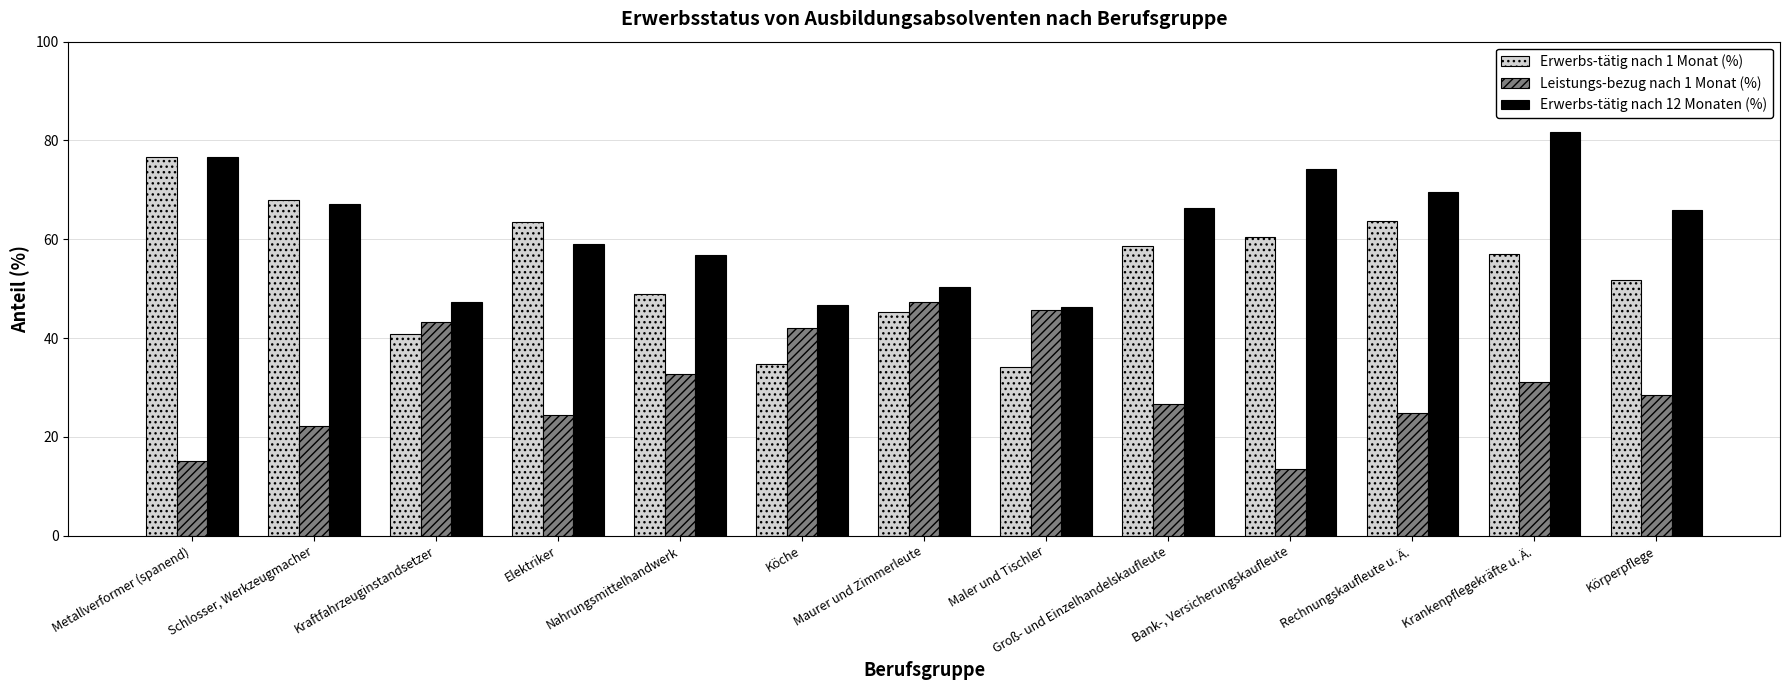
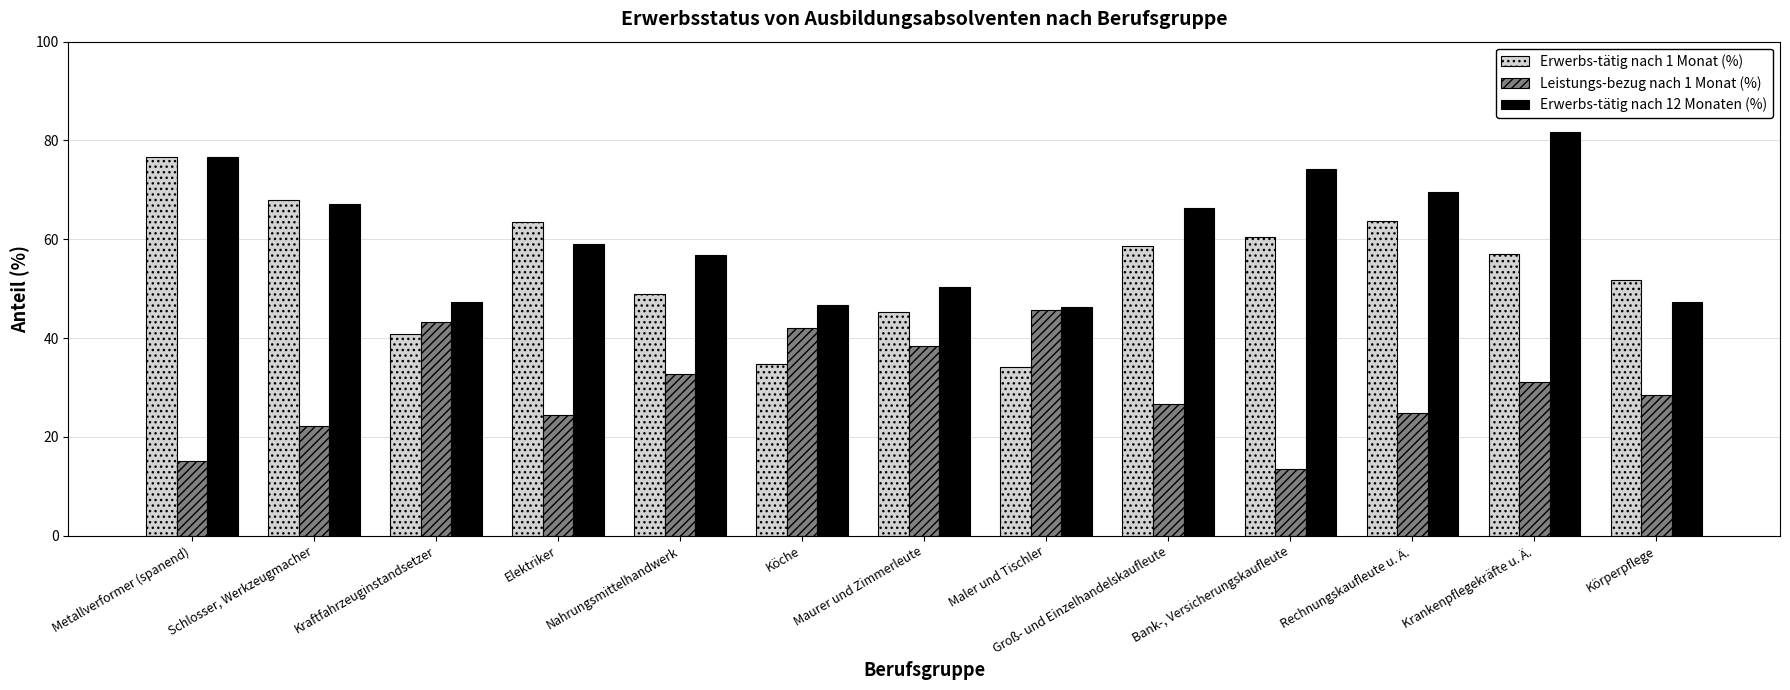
  {
    "Erwerbs-tätig nach 1 Monat (%)": {
      "Metallverformer (spanend)": 77,
      "Schlosser, Werkzeugmacher": 68,
      "Kraftfahrzeuginstandsetzer": 41,
      "Elektriker": 63,
      "Nahrungsmittelhandwerk": 49,
      "Köche": 35,
      "Maurer und Zimmerleute": 45,
      "Maler und Tischler": 34,
      "Groß- und Einzelhandelskaufleute": 59,
      "Bank-, Versicherungskaufleute": 61,
      "Rechnungskaufleute u. Ä.": 64,
      "Krankenpflegekräfte u. Ä.": 57,
      "Körperpflege": 52
    },
    "Leistungs-bezug nach 1 Monat (%)": {
      "Metallverformer (spanend)": 15,
      "Schlosser, Werkzeugmacher": 22,
      "Kraftfahrzeuginstandsetzer": 43,
      "Elektriker": 25,
      "Nahrungsmittelhandwerk": 33,
      "Köche": 42,
-     "Maurer und Zimmerleute": 47,
+     "Maurer und Zimmerleute": 38,
      "Maler und Tischler": 46,
      "Groß- und Einzelhandelskaufleute": 27,
      "Bank-, Versicherungskaufleute": 13,
      "Rechnungskaufleute u. Ä.": 25,
      "Krankenpflegekräfte u. Ä.": 31,
      "Körperpflege": 29
    },
    "Erwerbs-tätig nach 12 Monaten (%)": {
      "Metallverformer (spanend)": 77,
      "Schlosser, Werkzeugmacher": 67,
      "Kraftfahrzeuginstandsetzer": 47,
      "Elektriker": 59,
      "Nahrungsmittelhandwerk": 57,
      "Köche": 47,
      "Maurer und Zimmerleute": 50,
      "Maler und Tischler": 46,
      "Groß- und Einzelhandelskaufleute": 66,
      "Bank-, Versicherungskaufleute": 74,
      "Rechnungskaufleute u. Ä.": 70,
      "Krankenpflegekräfte u. Ä.": 82,
-     "Körperpflege": 66
+     "Körperpflege": 47
    }
  }
